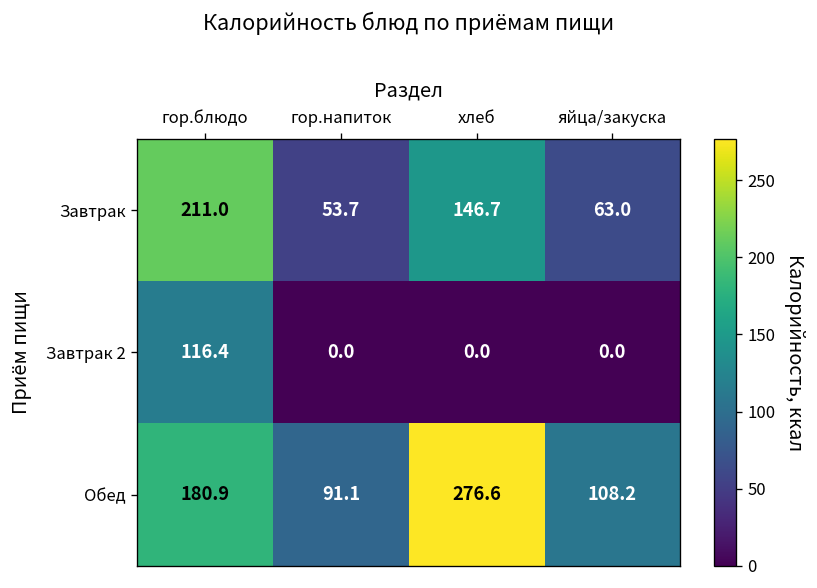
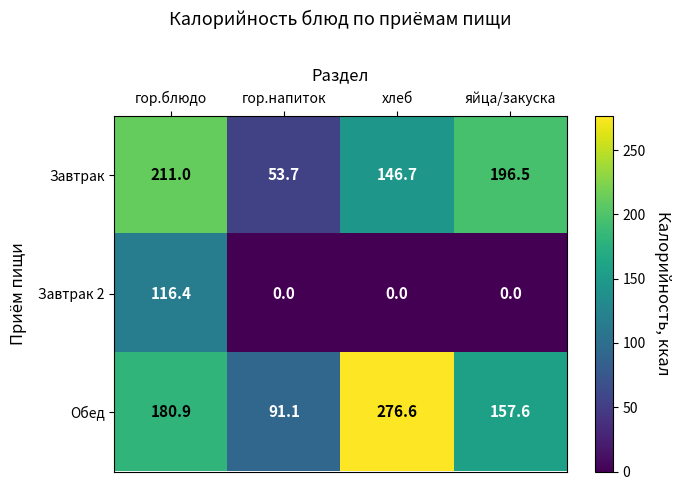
  {
    "Завтрак": {
      "гор.блюдо": 211.0,
      "гор.напиток": 53.7,
      "хлеб": 146.7,
-     "яйца/закуска": 63.0
+     "яйца/закуска": 196.5
    },
    "Завтрак 2": {
      "гор.блюдо": 116.4,
      "гор.напиток": 0.0,
      "хлеб": 0.0,
      "яйца/закуска": 0.0
    },
    "Обед": {
      "гор.блюдо": 180.9,
      "гор.напиток": 91.1,
      "хлеб": 276.6,
-     "яйца/закуска": 108.2
+     "яйца/закуска": 157.6
    }
  }
